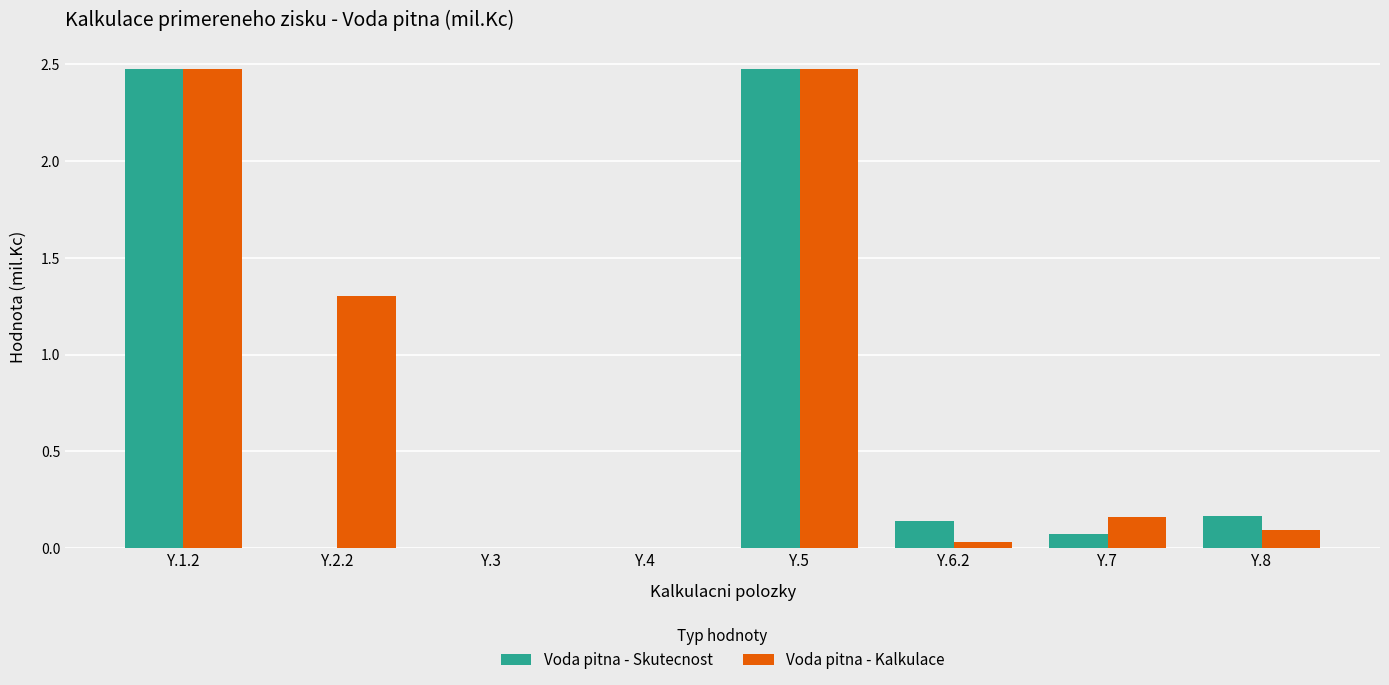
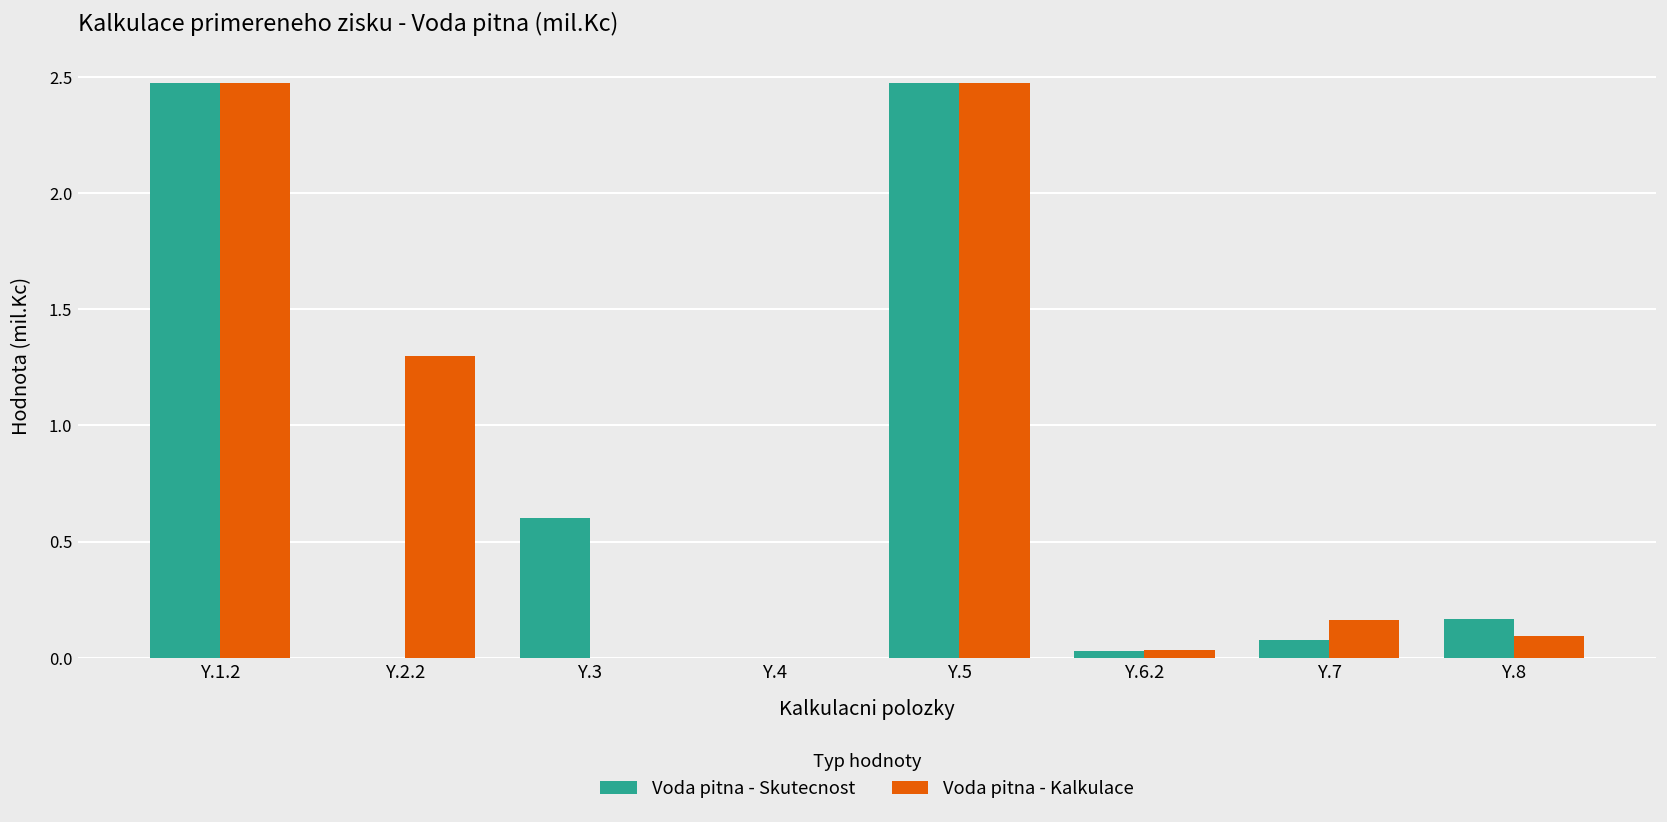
  {
    "Voda pitna - Skutecnost": {
      "Y.1.2": 2.47,
      "Y.2.2": 0.00,
-     "Y.3": 0.0,
+     "Y.3": 0.6,
      "Y.4": 0.00,
      "Y.5": 2.47,
-     "Y.6.2": 0.14,
+     "Y.6.2": 0.03,
      "Y.7": 0.07,
      "Y.8": 0.17
    },
    "Voda pitna - Kalkulace": {
      "Y.1.2": 2.47,
      "Y.2.2": 1.30,
      "Y.3": 0.00,
      "Y.4": 0.00,
      "Y.5": 2.47,
      "Y.6.2": 0.03,
      "Y.7": 0.16,
      "Y.8": 0.09
    }
  }
